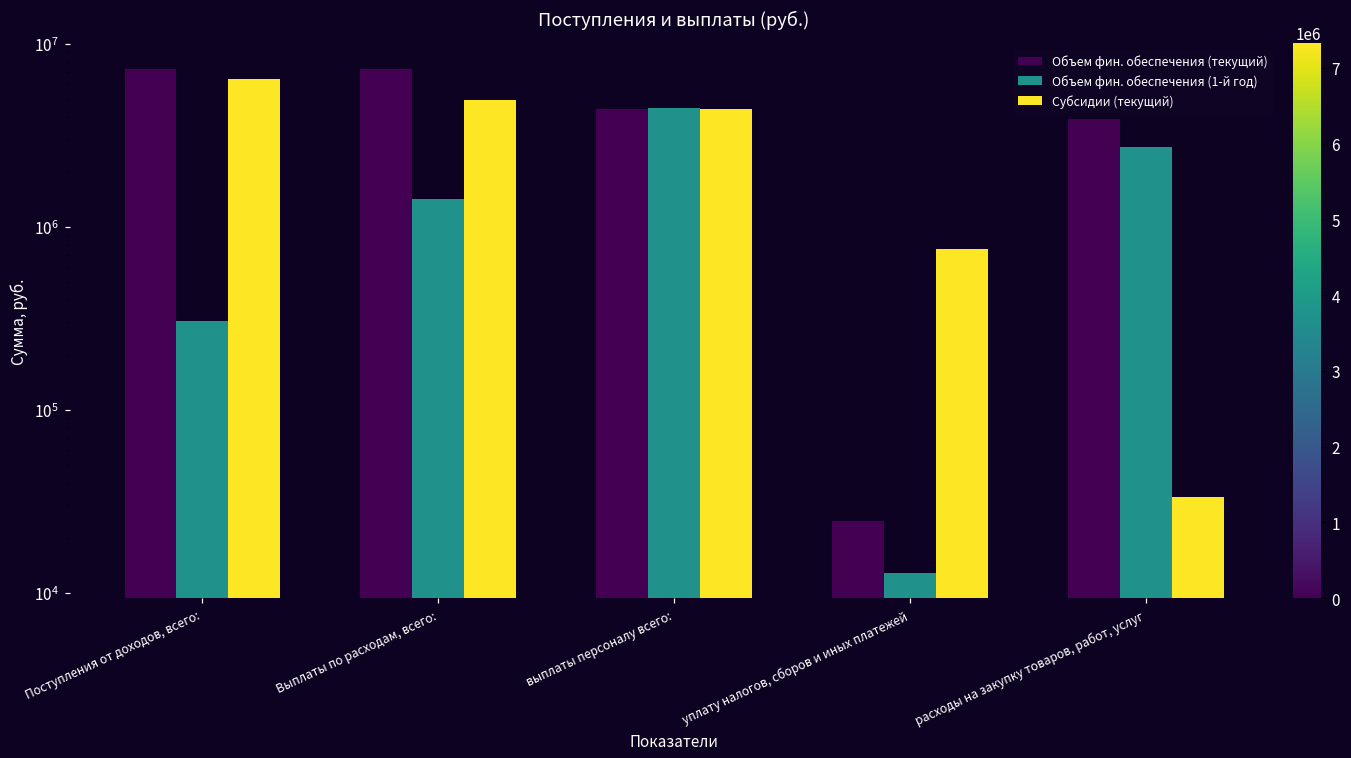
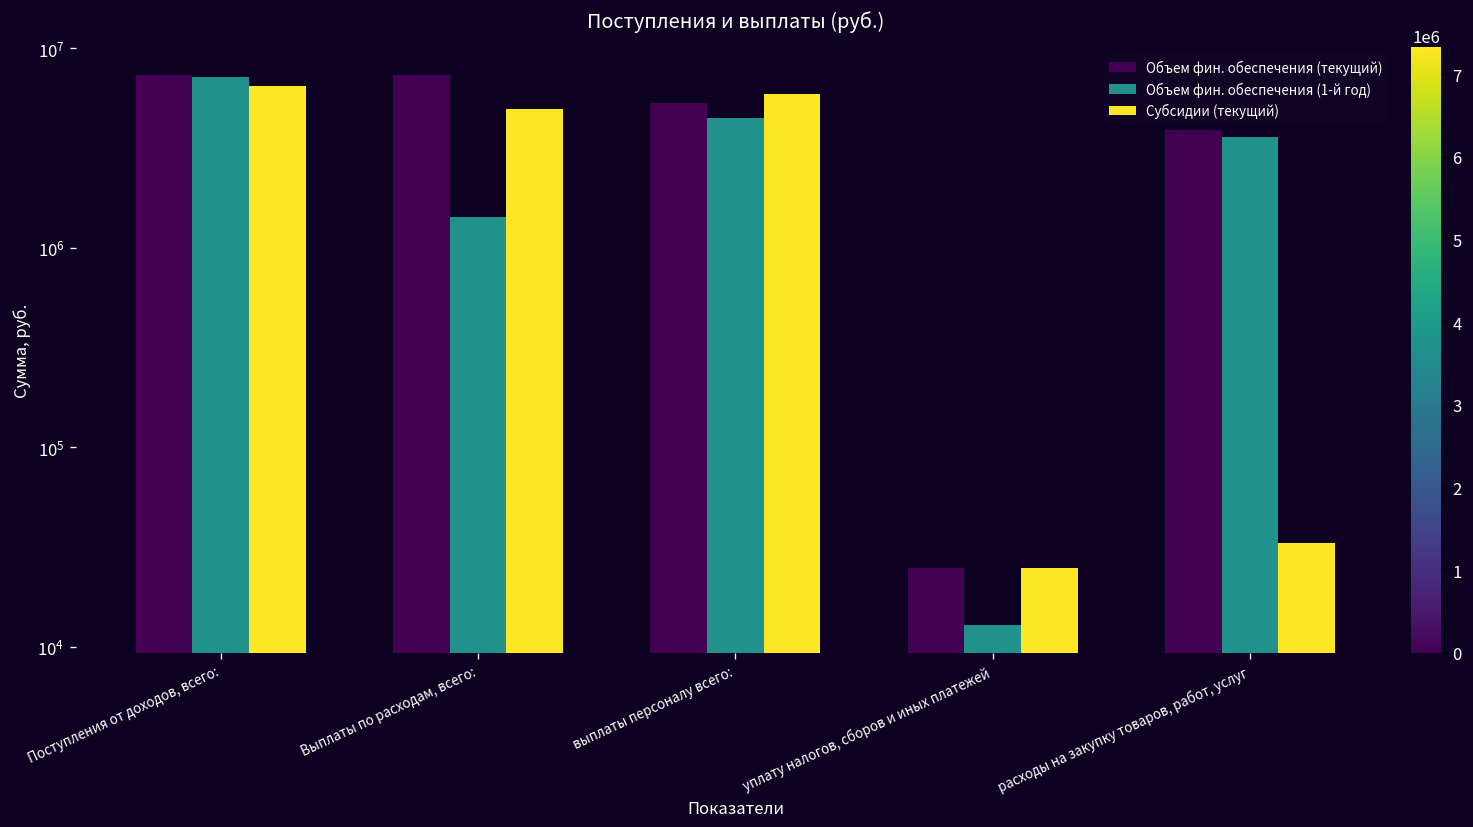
  {
    "Объем фин. обеспечения (текущий)": {
      "Поступления от доходов, всего:": 7000000,
      "Выплаты по расходам, всего:": 7000000,
-     "выплаты персоналу всего:": 4400000,
+     "выплаты персоналу всего:": 5300000,
      "уплату налогов, сборов и иных платежей": 25000,
      "расходы на закупку товаров, работ, услуг": 3900000
    },
    "Объем фин. обеспечения (1-й год)": {
-     "Поступления от доходов, всего:": 310000,
+     "Поступления от доходов, всего:": 7200000,
      "Выплаты по расходам, всего:": 1400000,
      "выплаты персоналу всего:": 4500000,
      "уплату налогов, сборов и иных платежей": 13000,
-     "расходы на закупку товаров, работ, услуг": 2700000
+     "расходы на закупку товаров, работ, услуг": 3600000
    },
    "Субсидии (текущий)": {
      "Поступления от доходов, всего:": 6400000,
      "Выплаты по расходам, всего:": 4900000,
-     "выплаты персоналу всего:": 4400000,
-     "уплату налогов, сборов и иных платежей": 800000,
+     "выплаты персоналу всего:": 5800000,
+     "уплату налогов, сборов и иных платежей": 25000,
      "расходы на закупку товаров, работ, услуг": 33000
    }
  }
